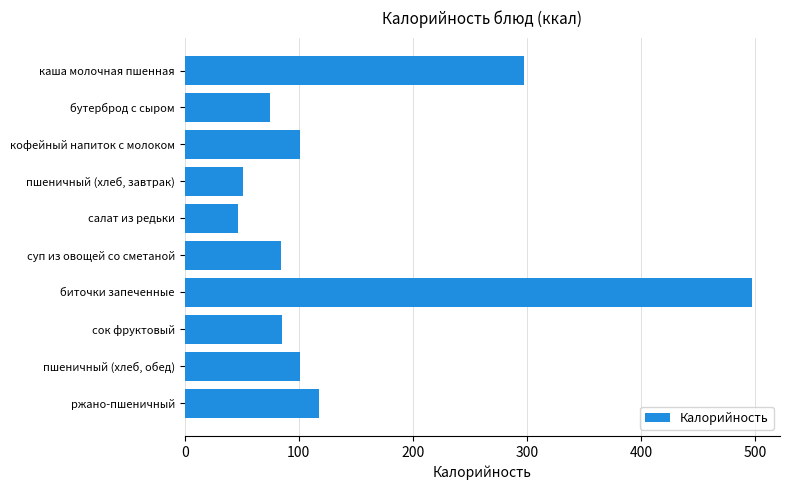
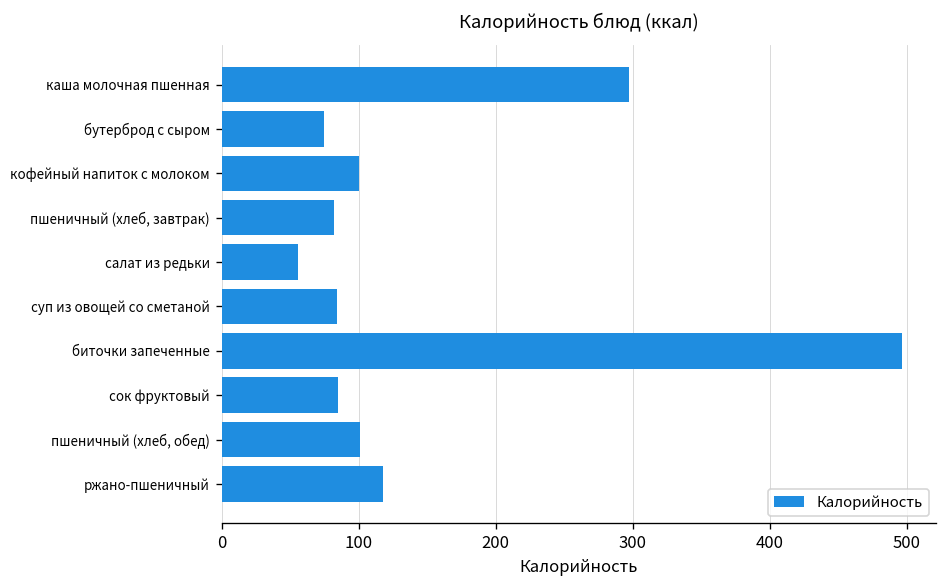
  {
    "каша молочная пшенная": 297,
    "бутерброд с сыром": 75,
    "кофейный напиток с молоком": 101,
-   "пшеничный (хлеб, завтрак)": 51,
-   "салат из редьки": 47,
+   "пшеничный (хлеб, завтрак)": 82,
+   "салат из редьки": 56,
    "суп из овощей со сметаной": 84,
    "биточки запеченные": 497,
    "сок фруктовый": 85,
    "пшеничный (хлеб, обед)": 101,
    "ржано-пшеничный": 118
  }
